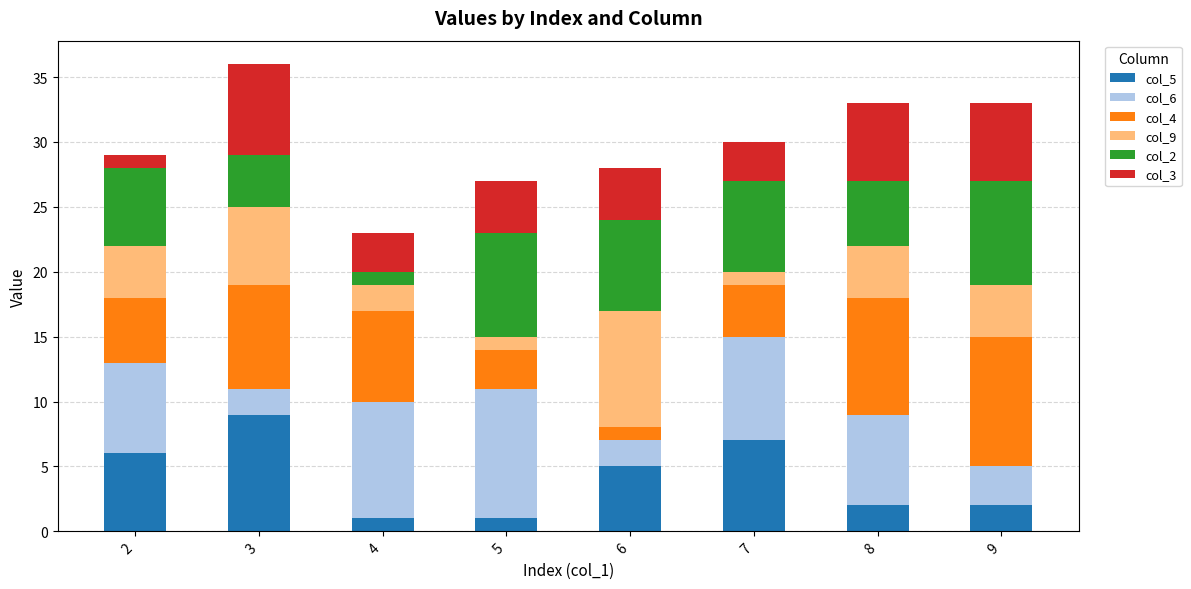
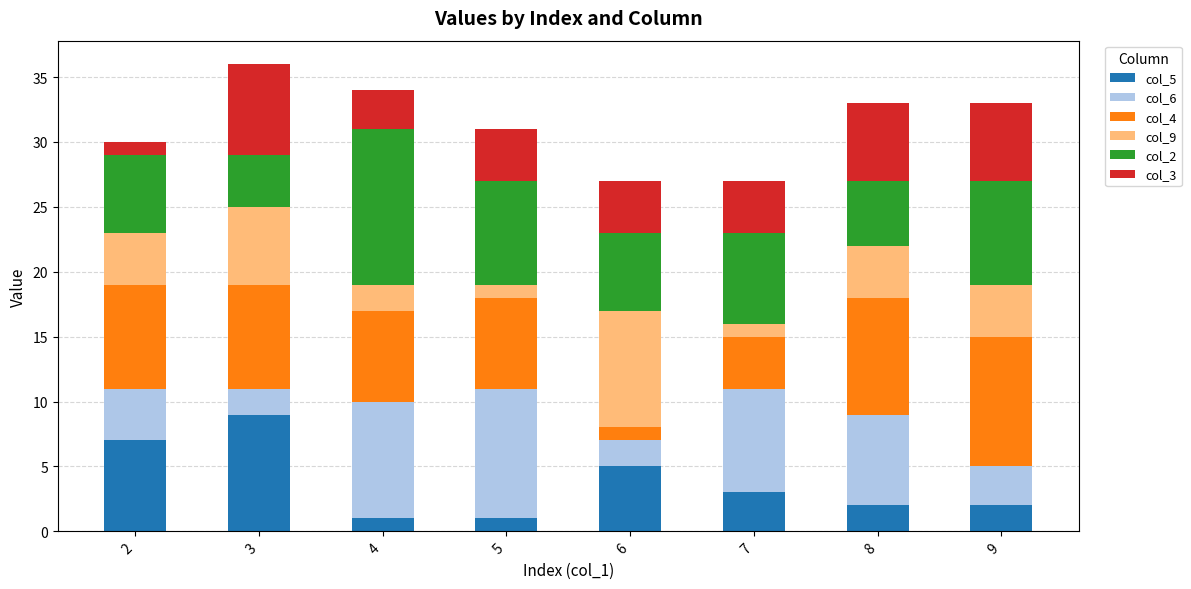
  {
    "col_5": {
-     "2": 6,
+     "2": 7,
      "3": 9,
      "4": 1,
      "5": 1,
      "6": 5,
-     "7": 7,
+     "7": 3,
      "8": 2,
      "9": 2
    },
    "col_6": {
-     "2": 7,
+     "2": 4,
      "3": 2,
      "4": 9,
      "5": 10,
      "6": 2,
      "7": 8,
      "8": 7,
      "9": 3
    },
    "col_4": {
-     "2": 5,
+     "2": 8,
      "3": 8,
      "4": 7,
-     "5": 3,
+     "5": 7,
      "6": 1,
      "7": 4,
      "8": 9,
      "9": 10
    },
    "col_9": {
      "2": 4,
      "3": 6,
      "4": 2,
      "5": 1,
      "6": 9,
      "7": 1,
      "8": 4,
      "9": 4
    },
    "col_2": {
      "2": 6,
      "3": 4,
-     "4": 1,
+     "4": 12,
      "5": 8,
-     "6": 7,
+     "6": 6,
      "7": 7,
      "8": 5,
      "9": 8
    },
    "col_3": {
      "2": 1,
      "3": 7,
      "4": 3,
      "5": 4,
      "6": 4,
-     "7": 3,
+     "7": 4,
      "8": 6,
      "9": 6
    }
  }
